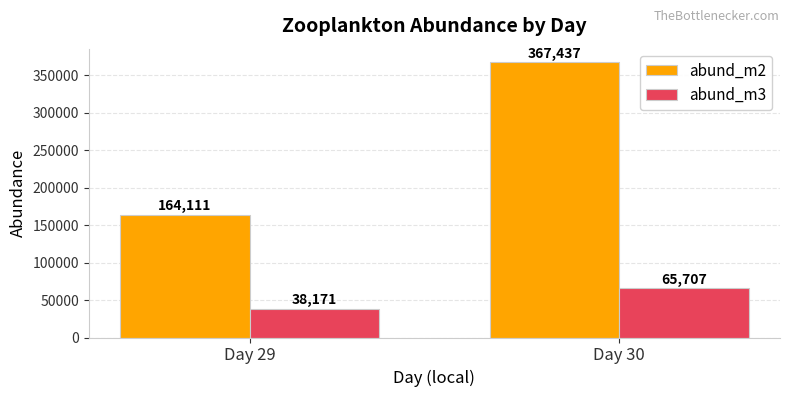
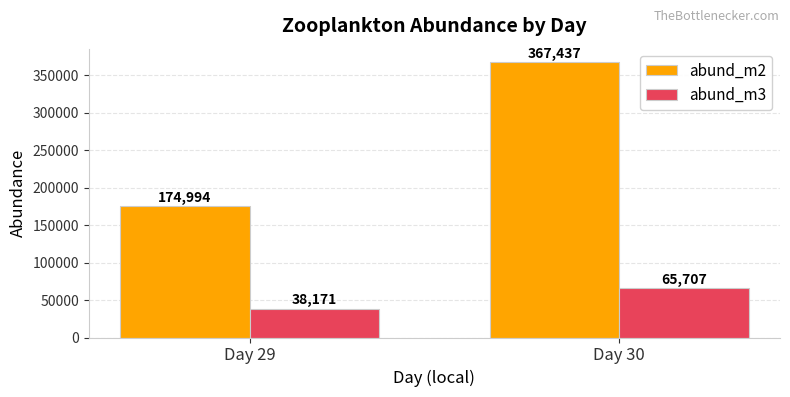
  {
    "abund_m2": {
-     "Day 29": "164,111",
+     "Day 29": "174,994",
      "Day 30": "367,437"
    },
    "abund_m3": {
      "Day 29": "38,171",
      "Day 30": "65,707"
    }
  }
